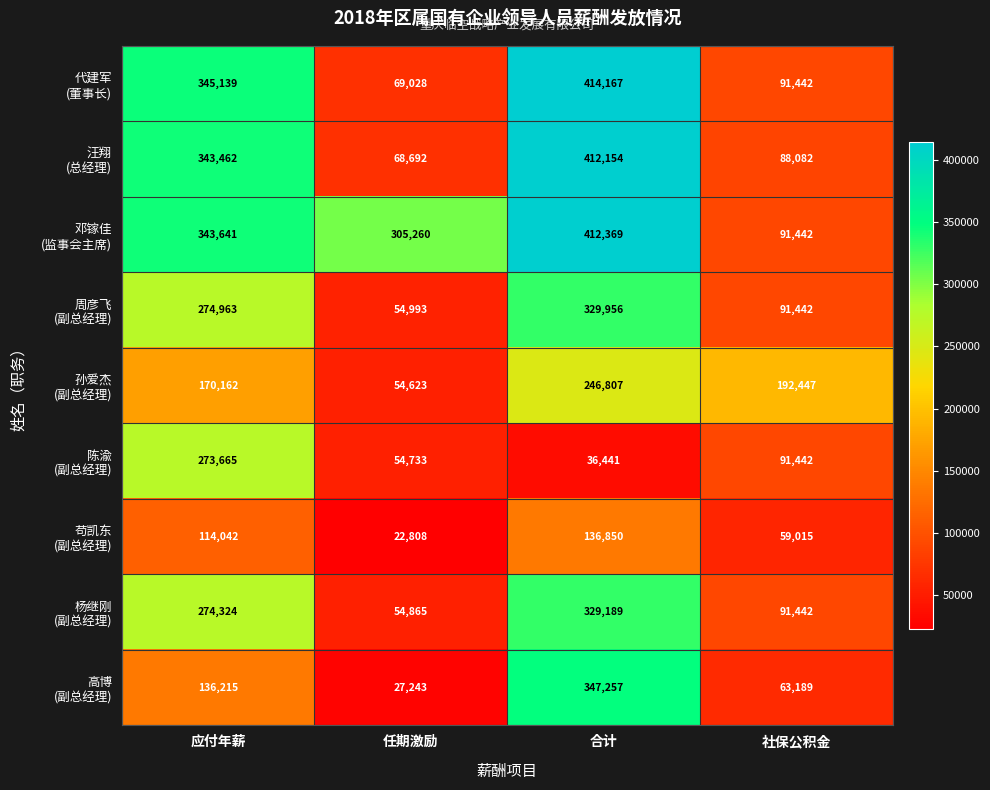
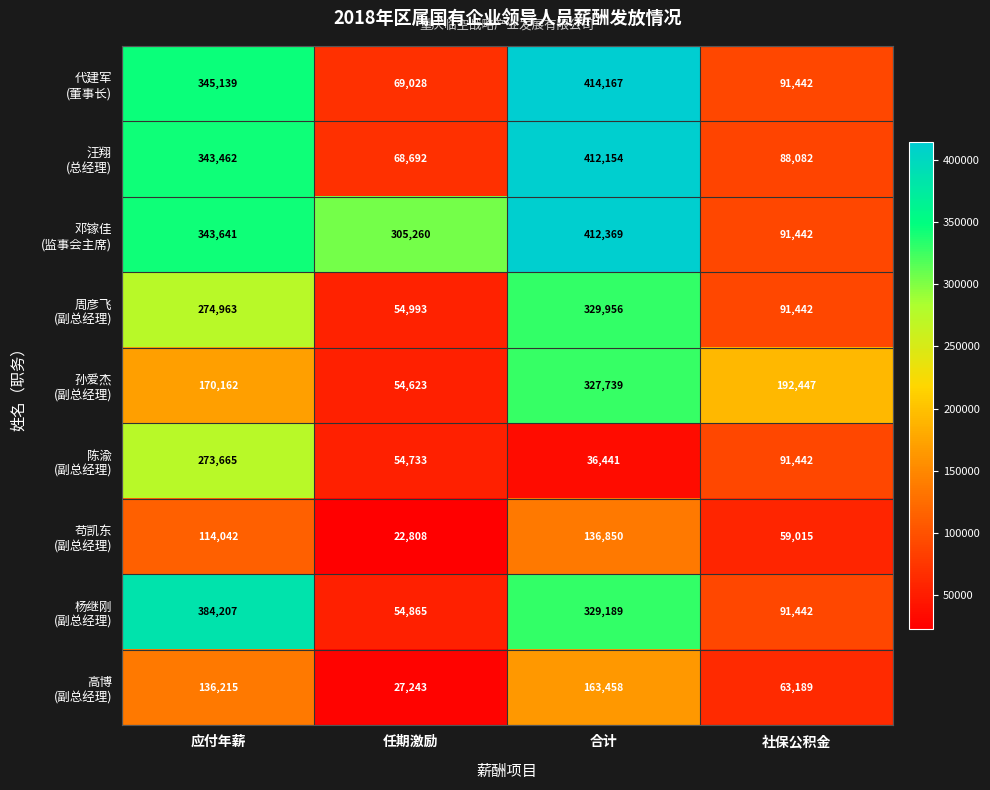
  {
    "代建军 (董事长)": {
      "应付年薪": "345,139",
      "任期激励": "69,028",
      "合计": "414,167",
      "社保公积金": "91,442"
    },
    "汪翔 (总经理)": {
      "应付年薪": "343,462",
      "任期激励": "68,692",
      "合计": "412,154",
      "社保公积金": "88,082"
    },
    "邓镓佳 (监事会主席)": {
      "应付年薪": "343,641",
      "任期激励": "305,260",
      "合计": "412,369",
      "社保公积金": "91,442"
    },
    "周彦飞 (副总经理)": {
      "应付年薪": "274,963",
      "任期激励": "54,993",
      "合计": "329,956",
      "社保公积金": "91,442"
    },
    "孙爱杰 (副总经理)": {
      "应付年薪": "170,162",
      "任期激励": "54,623",
-     "合计": "246,807",
+     "合计": "327,739",
      "社保公积金": "192,447"
    },
    "陈渝 (副总经理)": {
      "应付年薪": "273,665",
      "任期激励": "54,733",
      "合计": "36,441",
      "社保公积金": "91,442"
    },
    "苟凯东 (副总经理)": {
      "应付年薪": "114,042",
      "任期激励": "22,808",
      "合计": "136,850",
      "社保公积金": "59,015"
    },
    "杨继刚 (副总经理)": {
-     "应付年薪": "274,324",
+     "应付年薪": "384,207",
      "任期激励": "54,865",
      "合计": "329,189",
      "社保公积金": "91,442"
    },
    "高博 (副总经理)": {
      "应付年薪": "136,215",
      "任期激励": "27,243",
-     "合计": "347,257",
+     "合计": "163,458",
      "社保公积金": "63,189"
    }
  }
